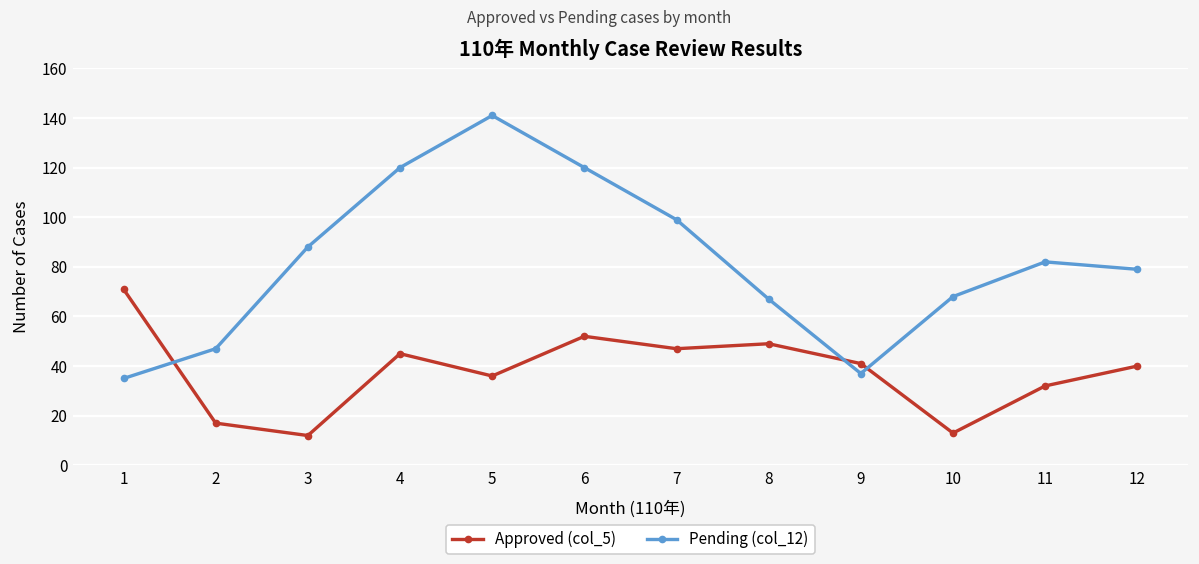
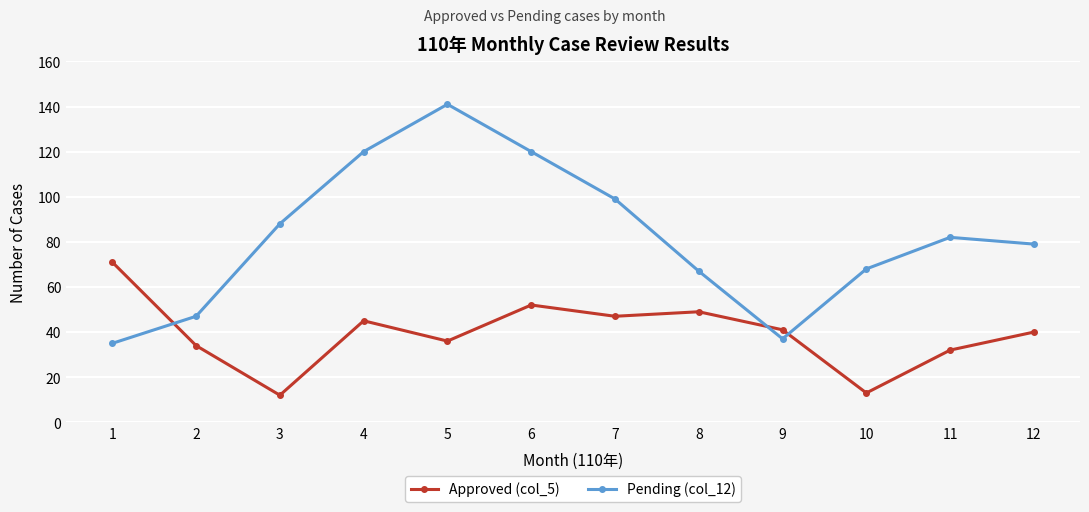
  {
    "Approved (col_5)": {
      "1": 71,
-     "2": 17,
+     "2": 34,
      "3": 12,
      "4": 45,
      "5": 36,
      "6": 52,
      "7": 47,
      "8": 49,
      "9": 41,
      "10": 13,
      "11": 32,
      "12": 40
    },
    "Pending (col_12)": {
      "1": 35,
      "2": 47,
      "3": 88,
      "4": 120,
      "5": 141,
      "6": 120,
      "7": 99,
      "8": 67,
      "9": 37,
      "10": 68,
      "11": 82,
      "12": 79
    }
  }
